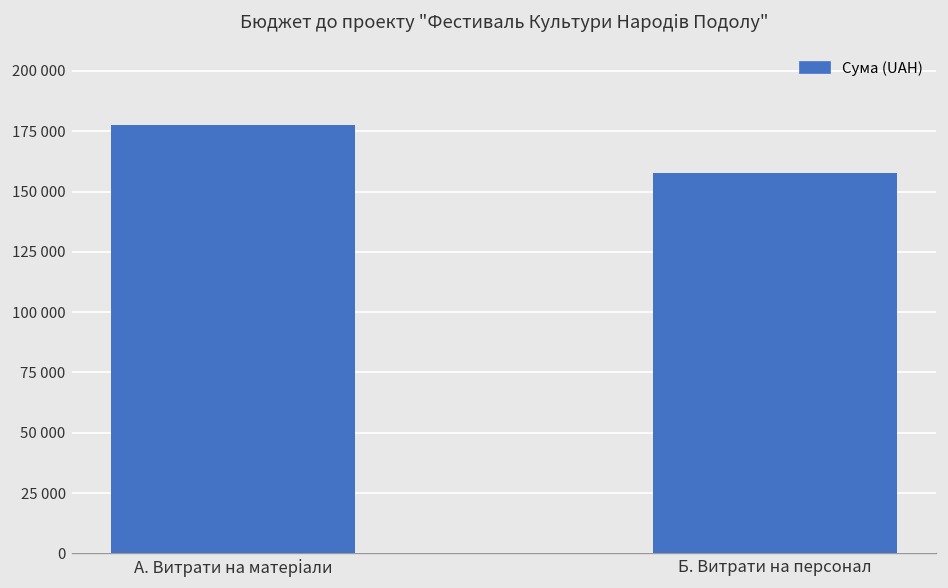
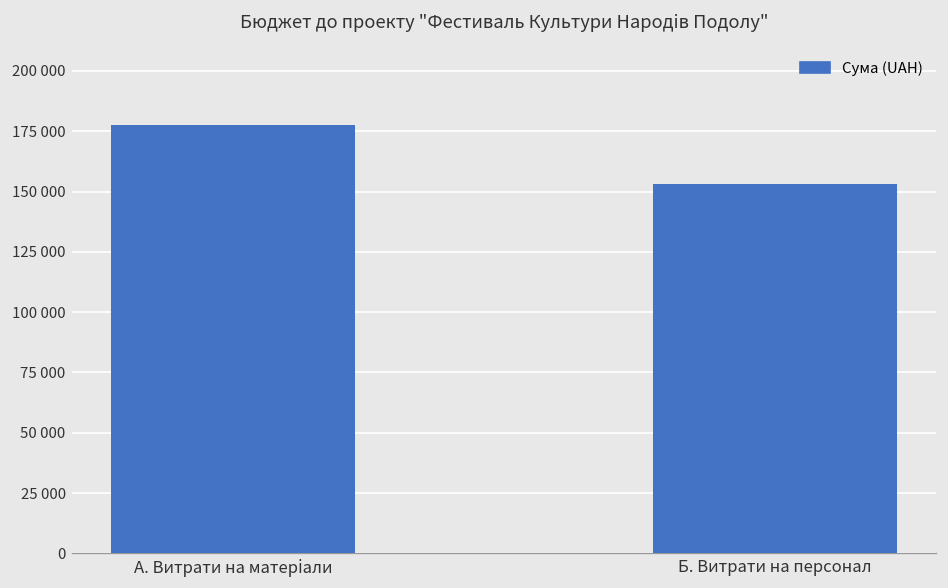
  {
    "А. Витрати на матеріали": 178000,
-   "Б. Витрати на персонал": 158000
+   "Б. Витрати на персонал": 153000
  }
